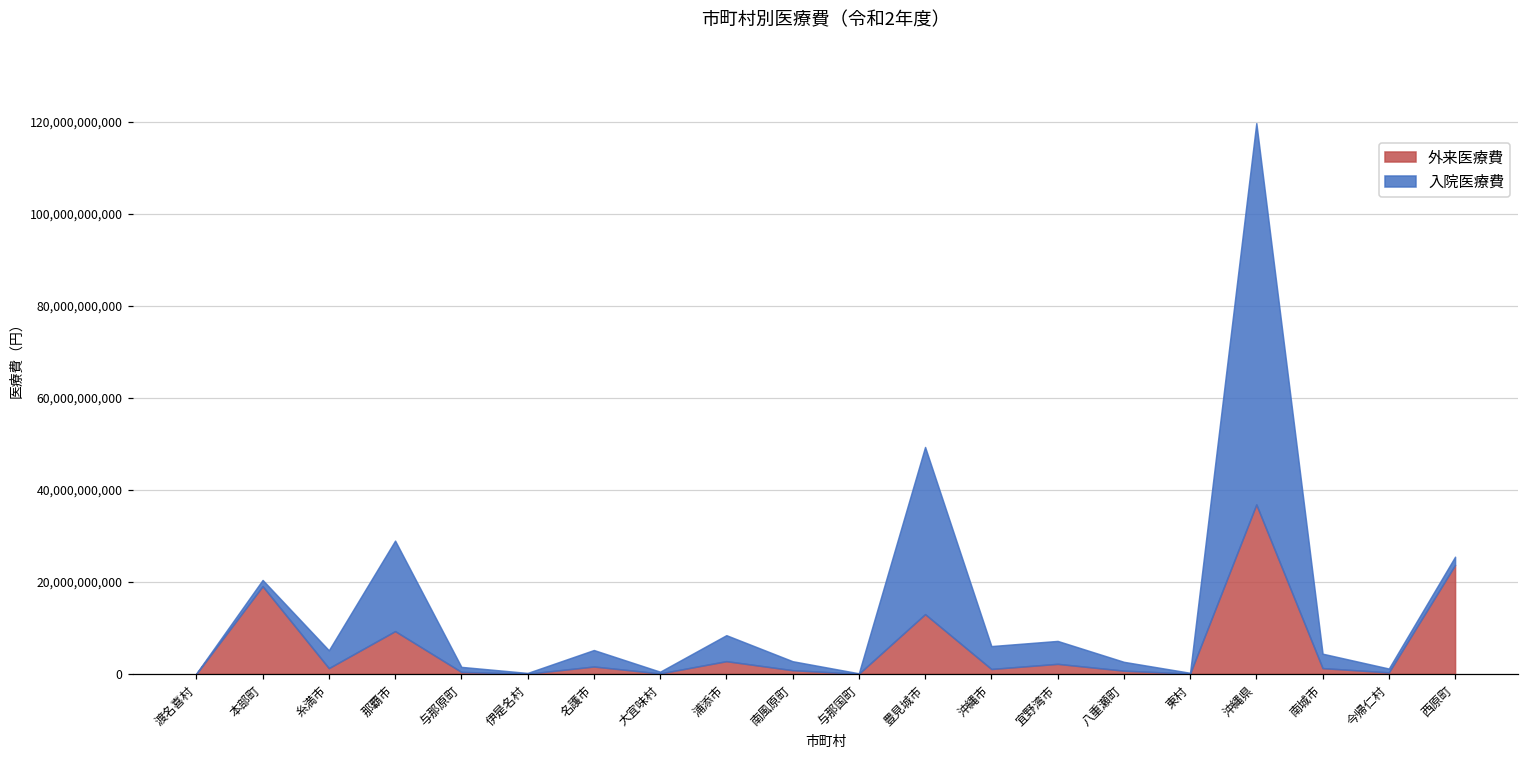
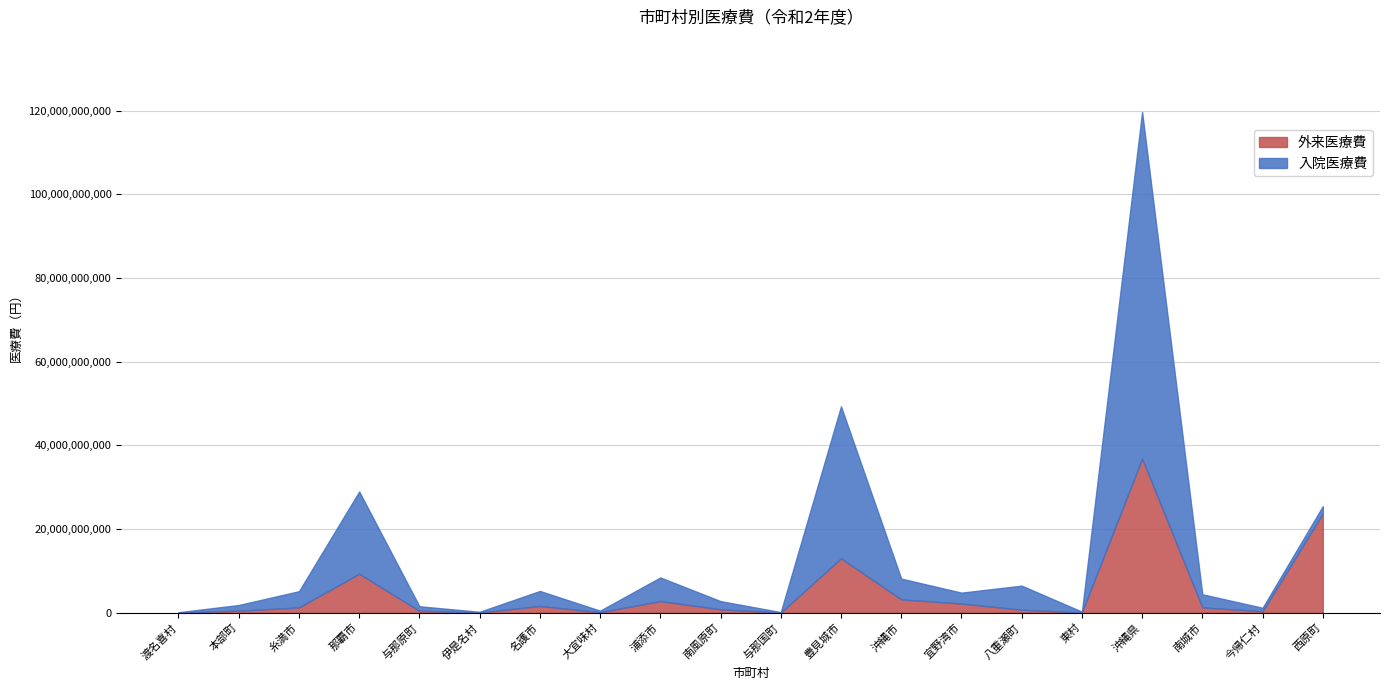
  {
    "外来医療費": {
-     "本部町": "19,000,000,000",
+     "本部町": "0",
      "糸満市": "1,000,000,000",
      "那覇市": "9,000,000,000",
      "名護市": "2,000,000,000",
      "浦添市": "3,000,000,000",
      "南風原町": "1,000,000,000",
      "豊見城市": "13,000,000,000",
-     "沖縄市": "1,000,000,000",
+     "沖縄市": "3,000,000,000",
      "宜野湾市": "2,000,000,000",
      "八重瀬町": "1,000,000,000",
      "沖縄県": "37,000,000,000",
      "南城市": "1,000,000,000",
      "西原町": "24,000,000,000"
    },
    "入院医療費": {
      "本部町": "1,000,000,000",
      "糸満市": "4,000,000,000",
      "那覇市": "20,000,000,000",
      "与那原町": "1,000,000,000",
      "名護市": "4,000,000,000",
      "浦添市": "6,000,000,000",
      "南風原町": "2,000,000,000",
      "豊見城市": "36,000,000,000",
      "沖縄市": "5,000,000,000",
-     "宜野湾市": "5,000,000,000",
-     "八重瀬町": "2,000,000,000",
+     "宜野湾市": "3,000,000,000",
+     "八重瀬町": "6,000,000,000",
      "沖縄県": "83,000,000,000",
      "南城市": "3,000,000,000",
      "今帰仁村": "1,000,000,000",
      "西原町": "2,000,000,000"
    }
  }
